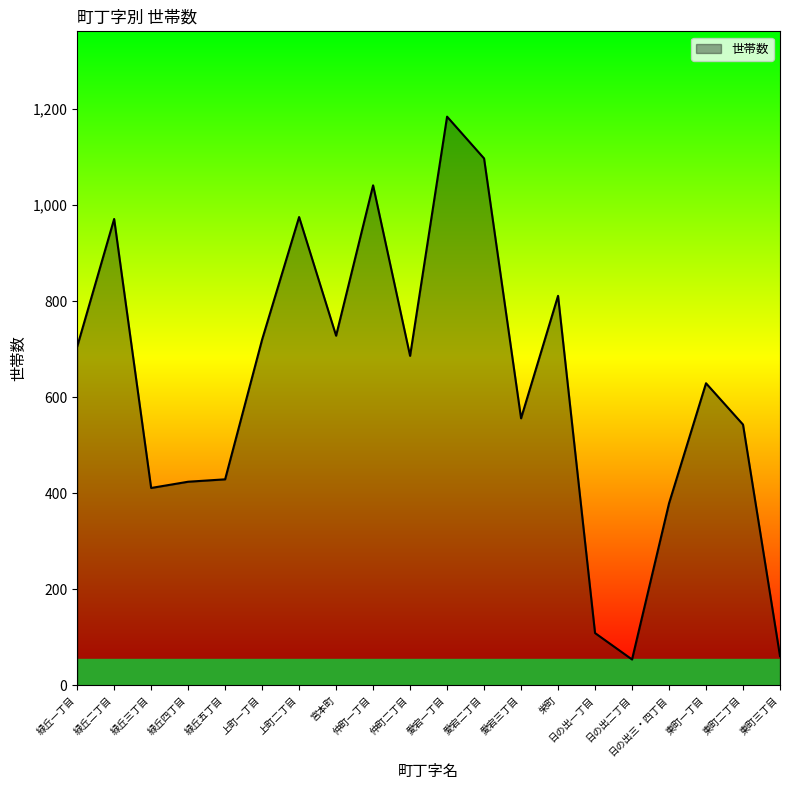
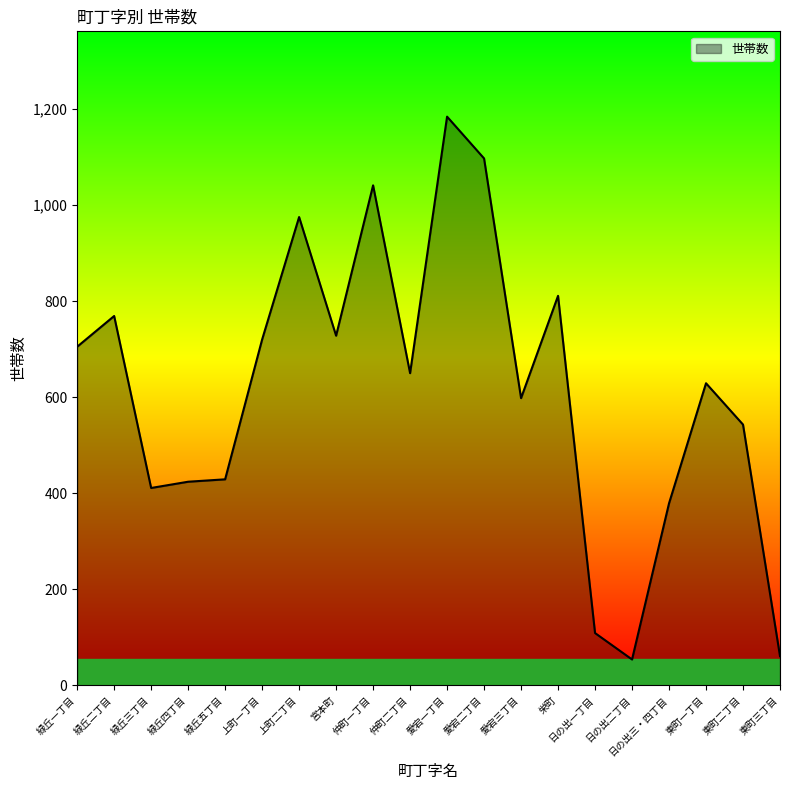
  {
    "緑丘一丁目": "710",
-   "緑丘二丁目": "970",
+   "緑丘二丁目": "770",
    "緑丘三丁目": "410",
    "緑丘四丁目": "420",
    "緑丘五丁目": "430",
    "上町一丁目": "720",
    "上町二丁目": "980",
    "宮本町": "730",
    "仲町一丁目": "1,040",
-   "仲町二丁目": "690",
+   "仲町二丁目": "650",
    "愛宕一丁目": "1,180",
    "愛宕二丁目": "1,100",
-   "愛宕三丁目": "560",
+   "愛宕三丁目": "600",
    "栄町": "810",
    "日の出一丁目": "110",
    "日の出三・四丁目": "380",
    "東町一丁目": "630",
    "東町二丁目": "540",
    "東町三丁目": "60"
  }
